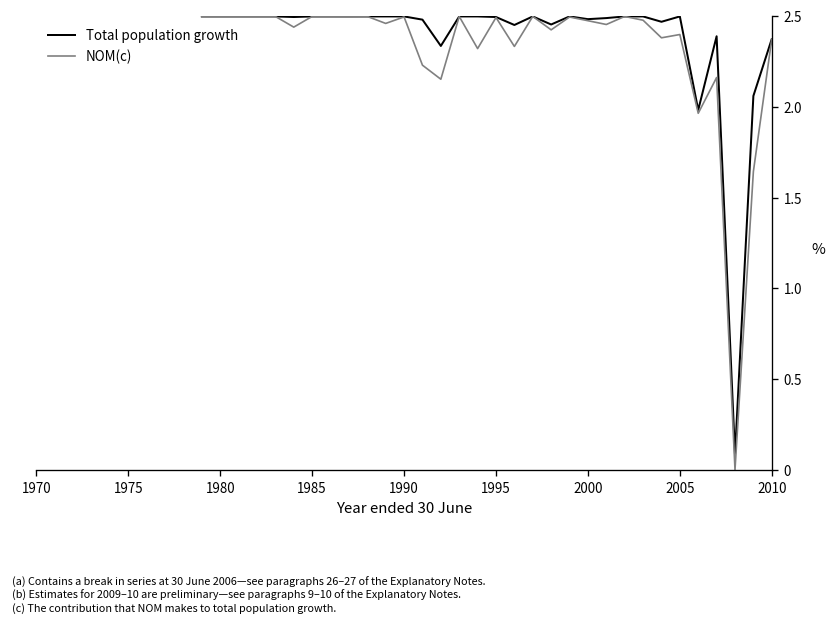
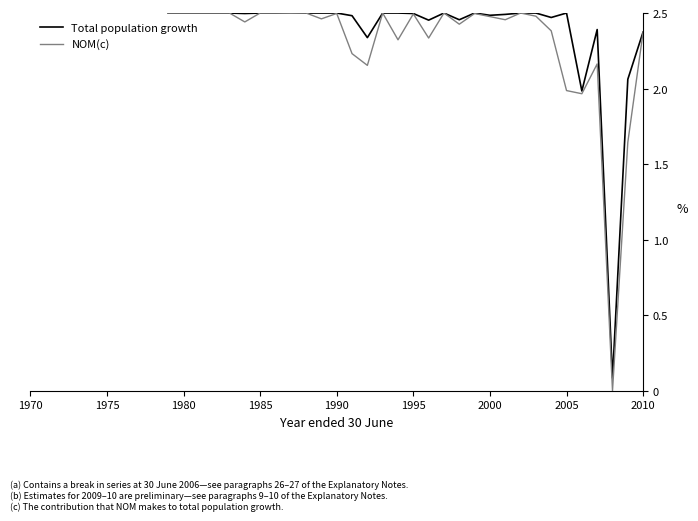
  {
    "Total population growth": {
      "2005": 2.50
    },
    "NOM(c)": {
-     "2005": 2.40
+     "2005": 1.99
    }
  }
